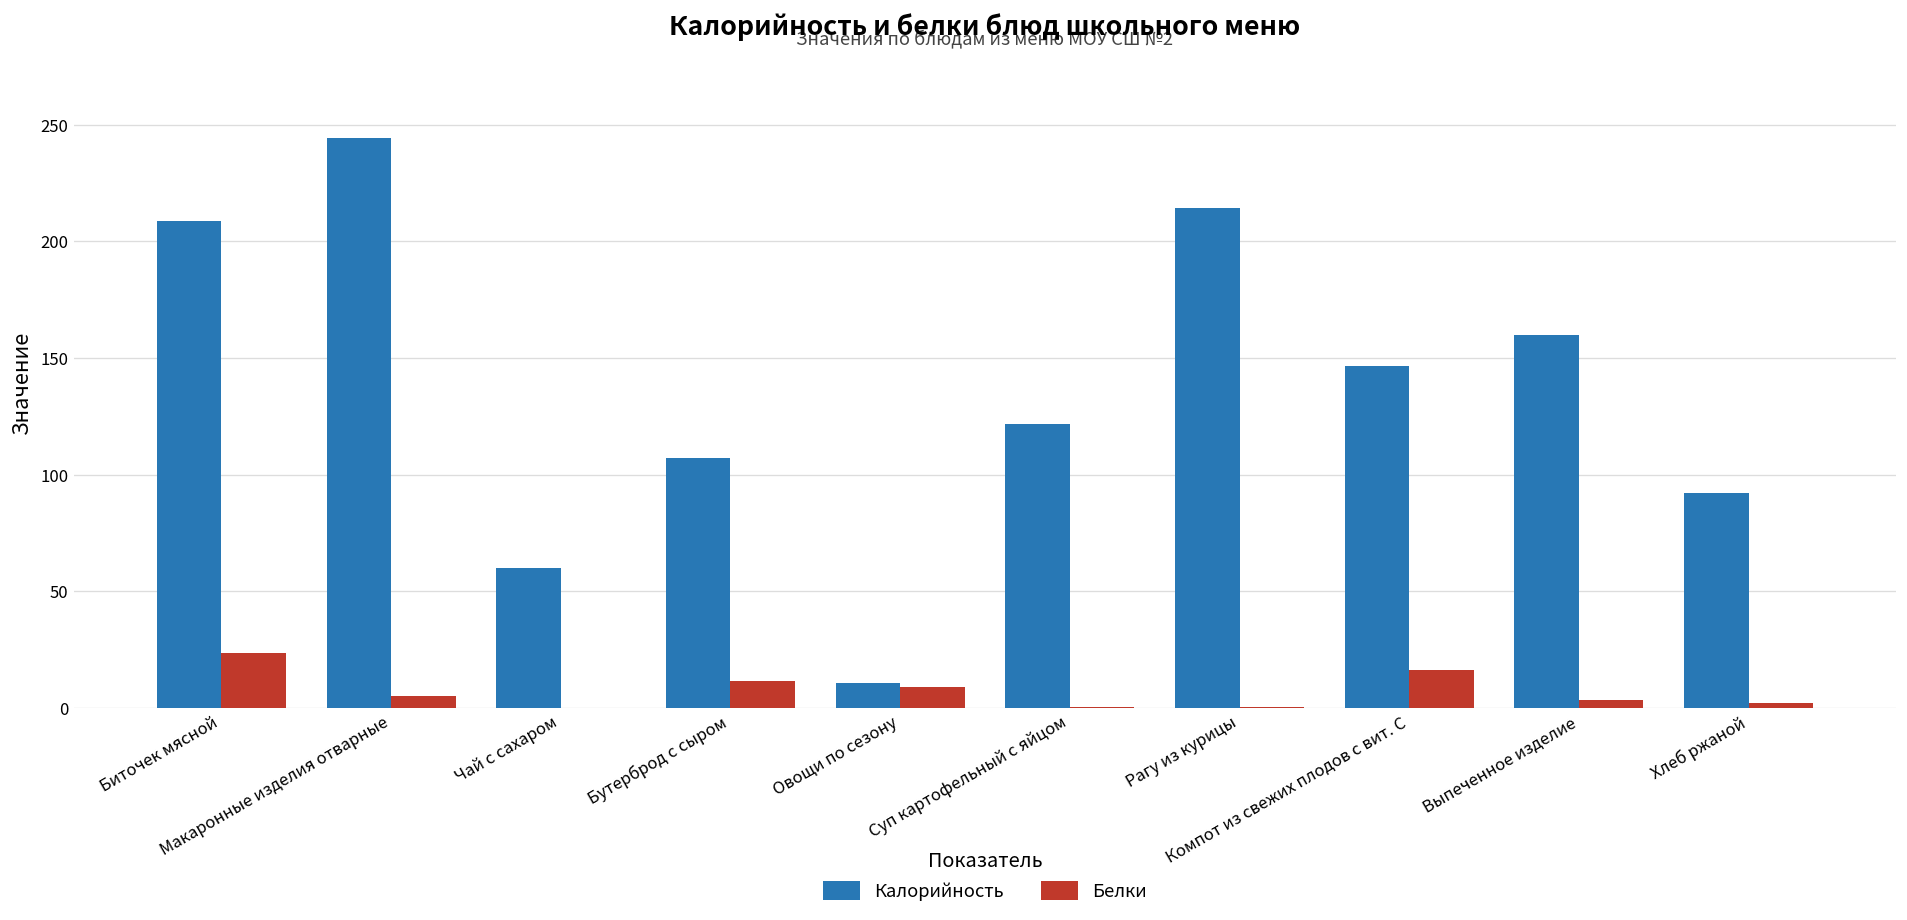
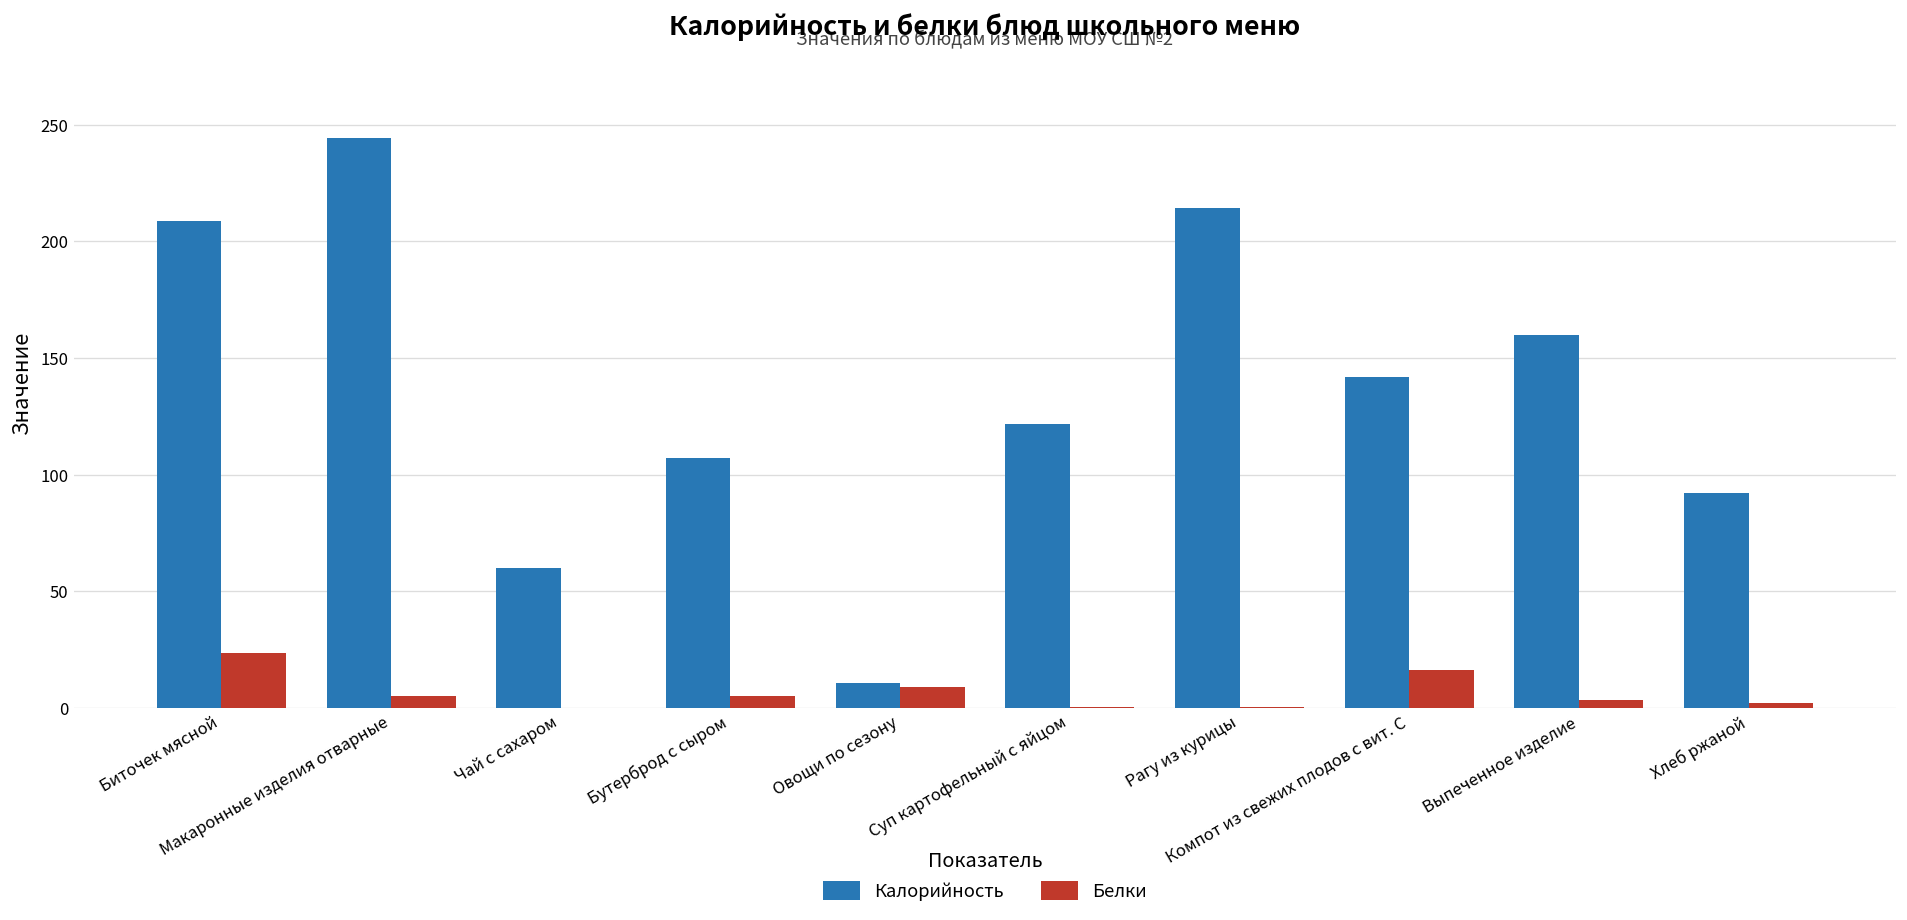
  {
    "Калорийность": {
      "Биточек мясной": 209,
      "Макаронные изделия отварные": 245,
      "Чай с сахаром": 60,
      "Бутерброд с сыром": 107,
      "Овощи по сезону": 11,
      "Суп картофельный с яйцом": 122,
      "Рагу из курицы": 214,
-     "Компот из свежих плодов с вит. С": 147,
+     "Компот из свежих плодов с вит. С": 142,
      "Выпеченное изделие": 160,
      "Хлеб ржаной": 92
    },
    "Белки": {
      "Биточек мясной": 24,
      "Макаронные изделия отварные": 5,
-     "Бутерброд с сыром": 12,
+     "Бутерброд с сыром": 5,
      "Овощи по сезону": 9,
      "Компот из свежих плодов с вит. С": 17,
      "Выпеченное изделие": 3,
      "Хлеб ржаной": 2
    }
  }
